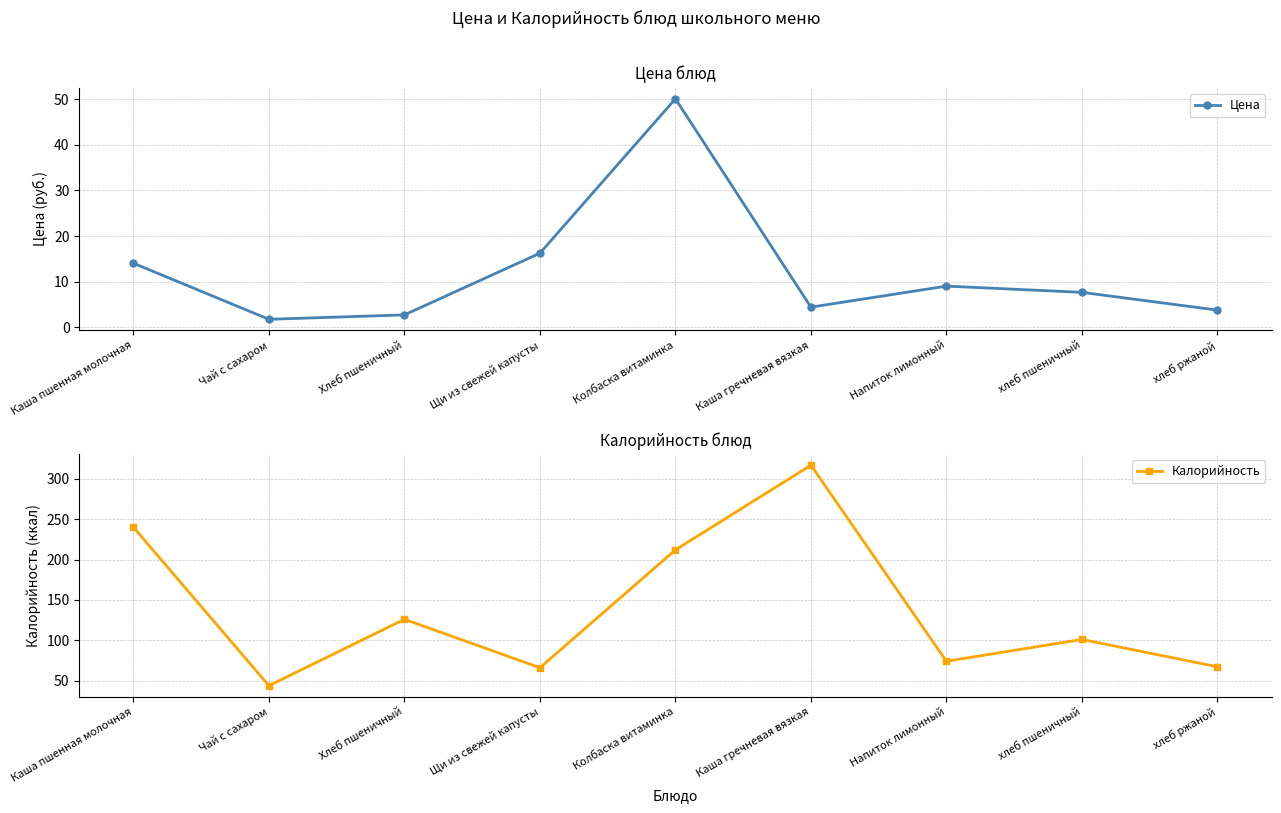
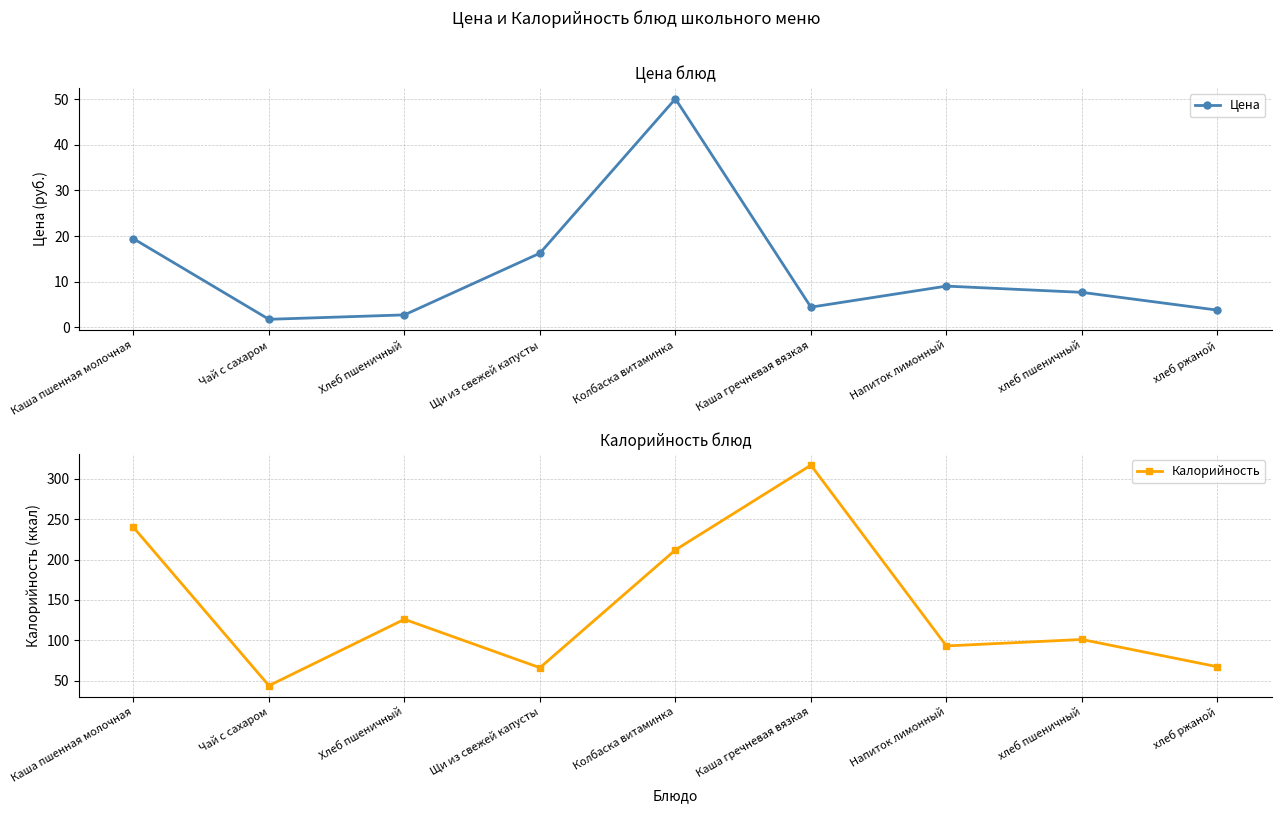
  {
    "Цена блюд": {
-     "Каша пшенная молочная": 14,
+     "Каша пшенная молочная": 19,
      "Чай с сахаром": 2,
      "Хлеб пшеничный": 3,
      "Щи из свежей капусты": 16,
      "Колбаска витаминка": 50,
      "Каша гречневая вязкая": 4,
      "Напиток лимонный": 9,
      "хлеб пшеничный": 8,
      "хлеб ржаной": 4
    },
    "Калорийность блюд": {
      "Каша пшенная молочная": 240,
      "Чай с сахаром": 40,
      "Хлеб пшеничный": 130,
      "Щи из свежей капусты": 70,
      "Колбаска витаминка": 210,
      "Каша гречневая вязкая": 320,
-     "Напиток лимонный": 70,
+     "Напиток лимонный": 90,
      "хлеб пшеничный": 100,
      "хлеб ржаной": 70
    }
  }
